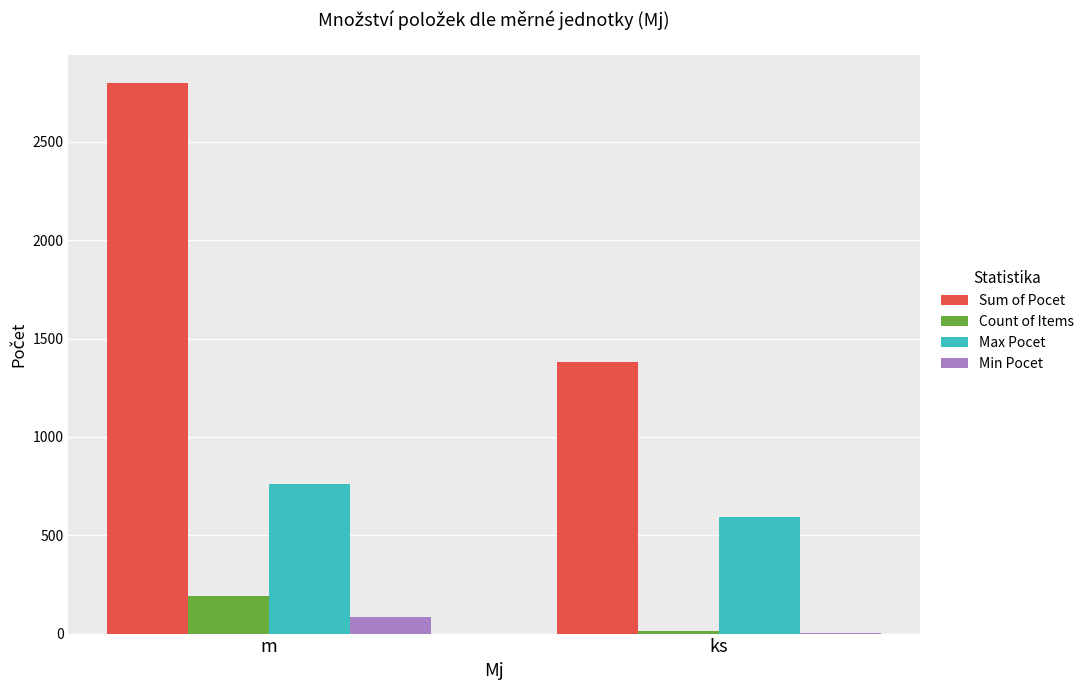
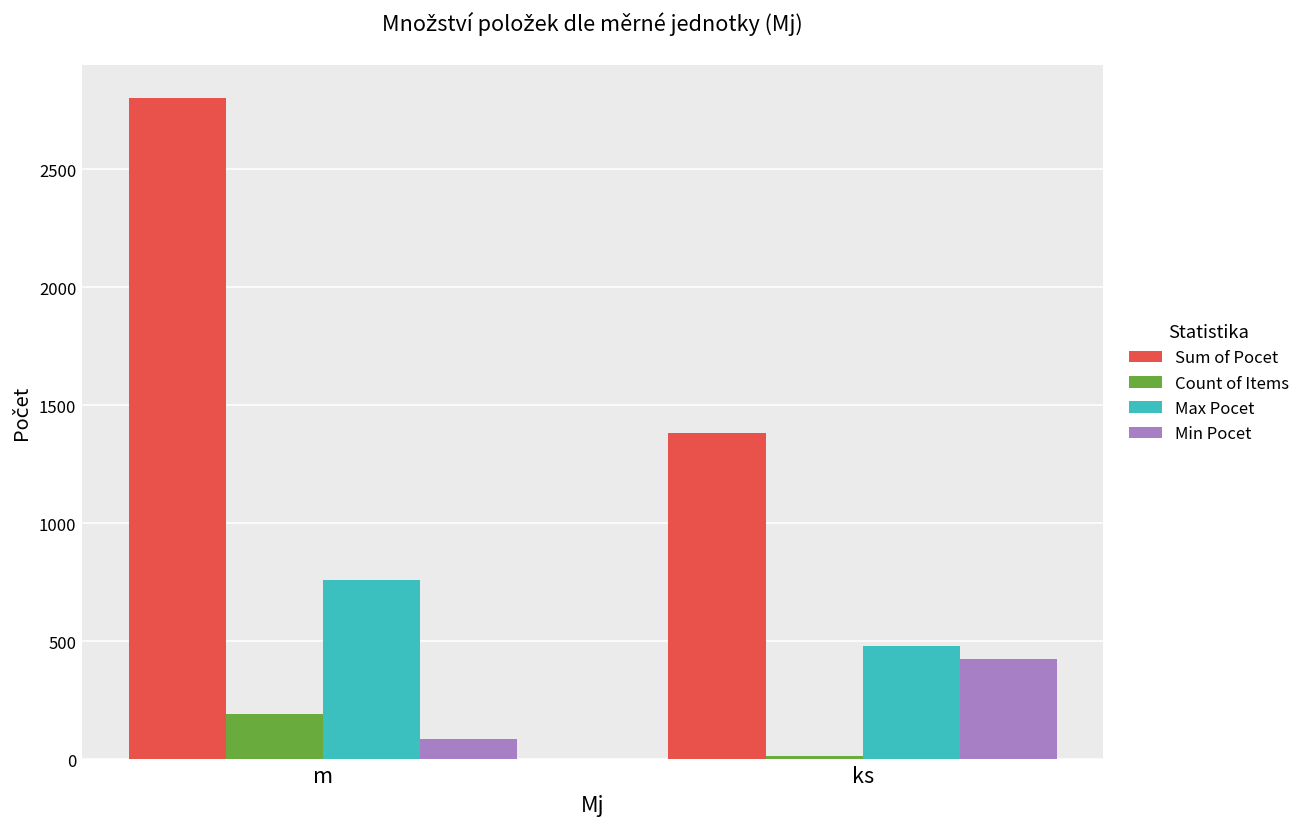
  {
    "Sum of Pocet": {
      "m": 2800,
      "ks": 1380
    },
    "Count of Items": {
      "m": 190,
      "ks": 10
    },
    "Max Pocet": {
      "m": 760,
-     "ks": 590
+     "ks": 480
    },
    "Min Pocet": {
      "m": 90,
-     "ks": 0
+     "ks": 420
    }
  }
